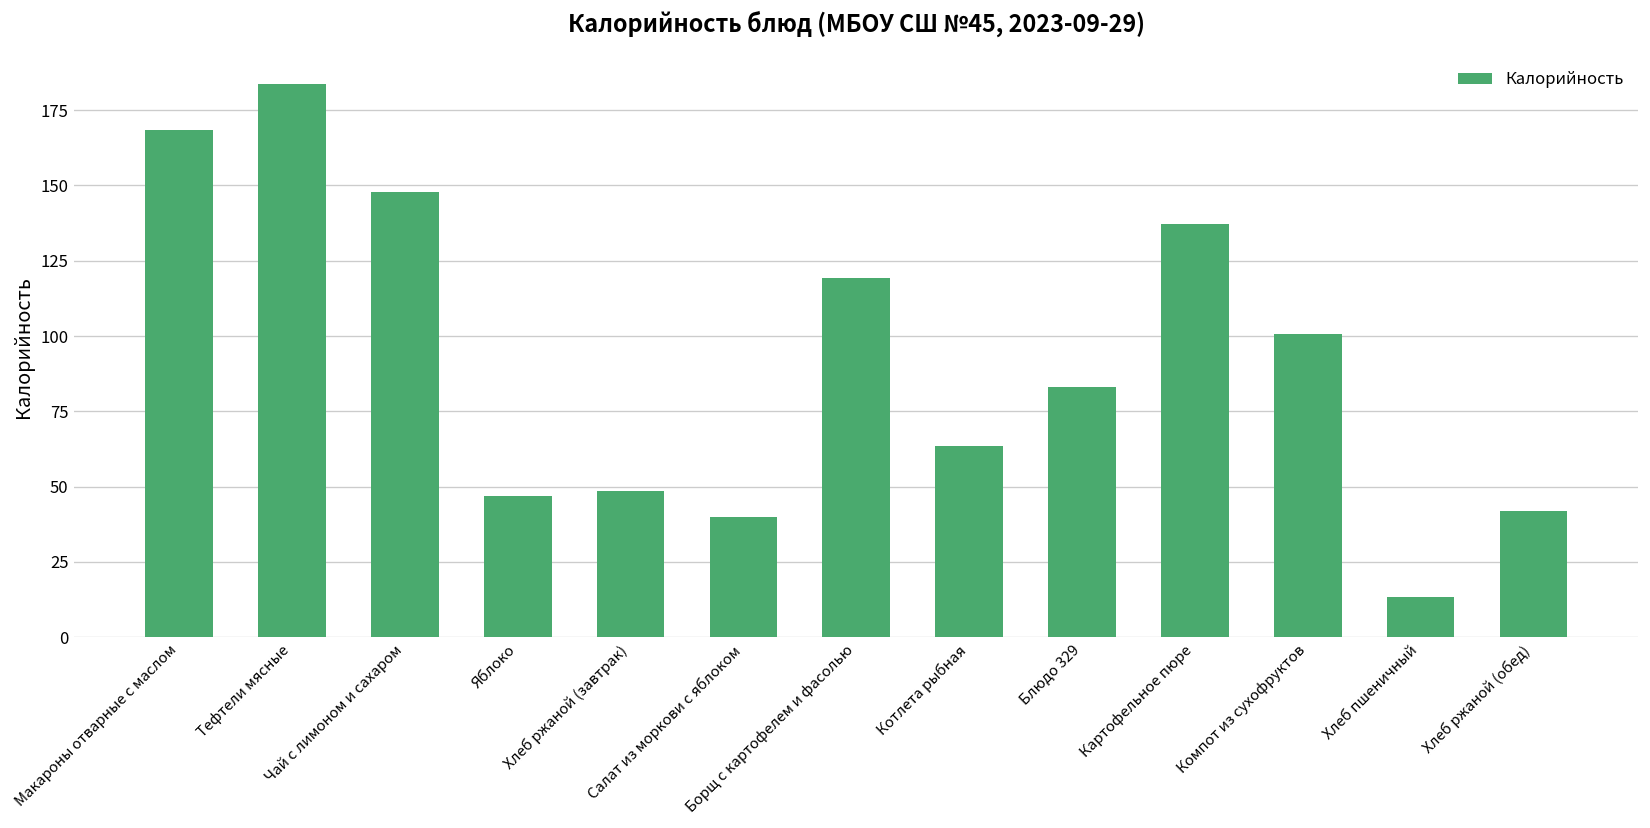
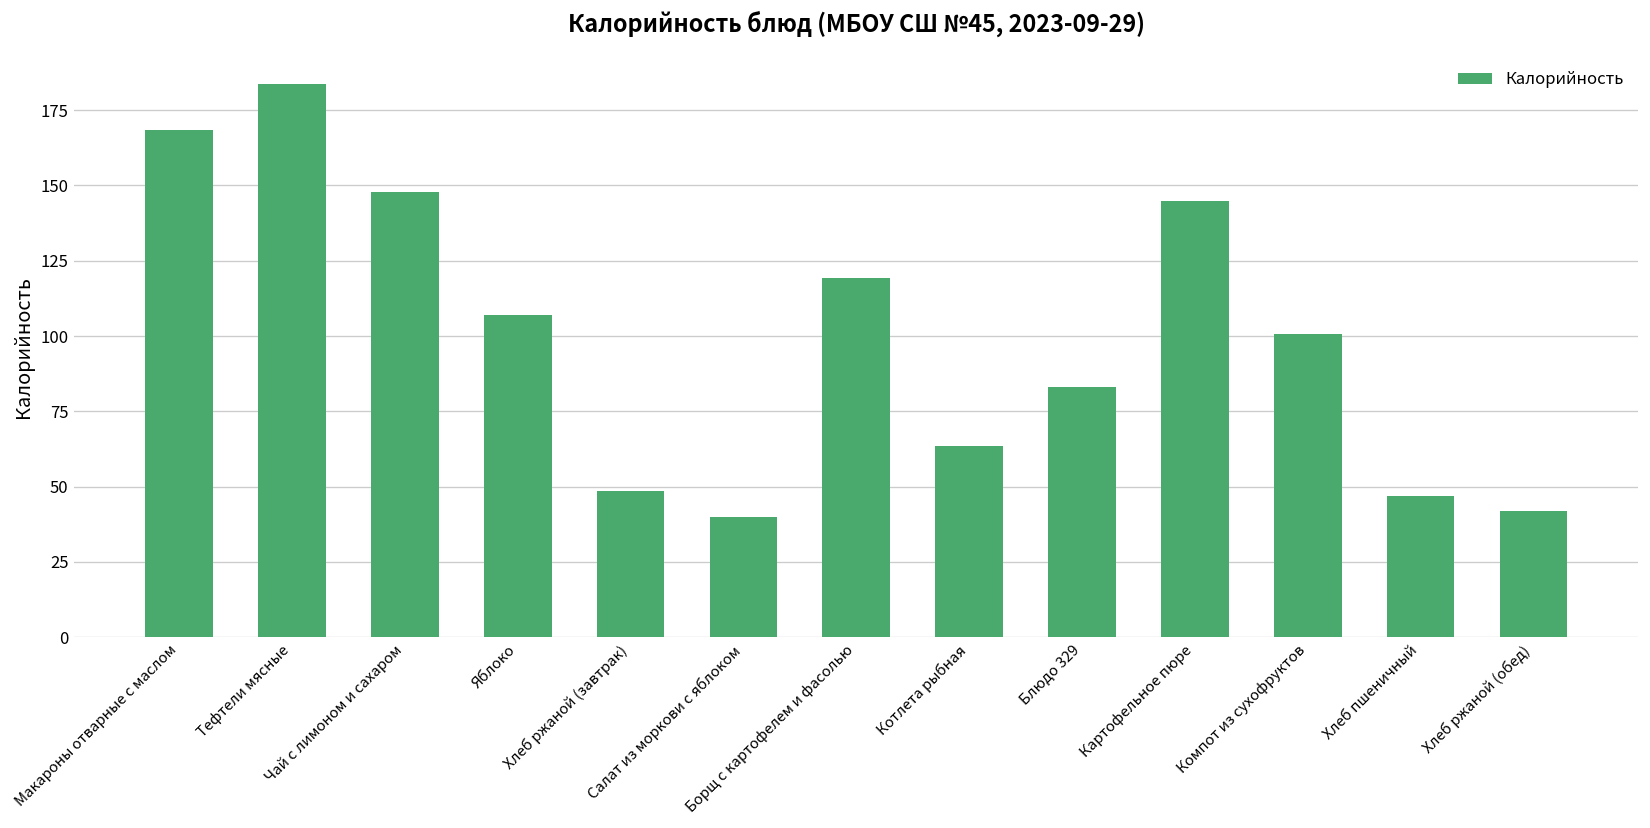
  {
    "Макароны отварные с маслом": 168,
    "Тефтели мясные": 184,
    "Чай с лимоном и сахаром": 148,
-   "Яблоко": 47,
+   "Яблоко": 107,
    "Хлеб ржаной (завтрак)": 48,
    "Салат из моркови с яблоком": 40,
    "Борщ с картофелем и фасолью": 119,
    "Котлета рыбная": 64,
    "Блюдо 329": 83,
-   "Картофельное пюре": 137,
+   "Картофельное пюре": 145,
    "Компот из сухофруктов": 101,
-   "Хлеб пшеничный": 13,
+   "Хлеб пшеничный": 47,
    "Хлеб ржаной (обед)": 42
  }
